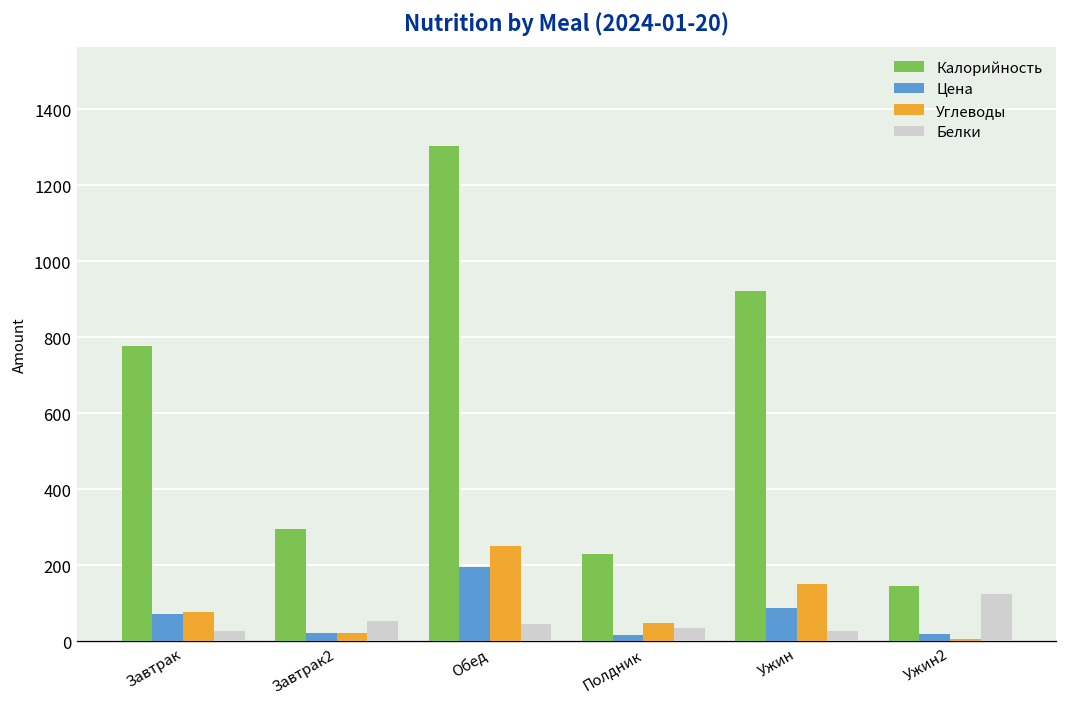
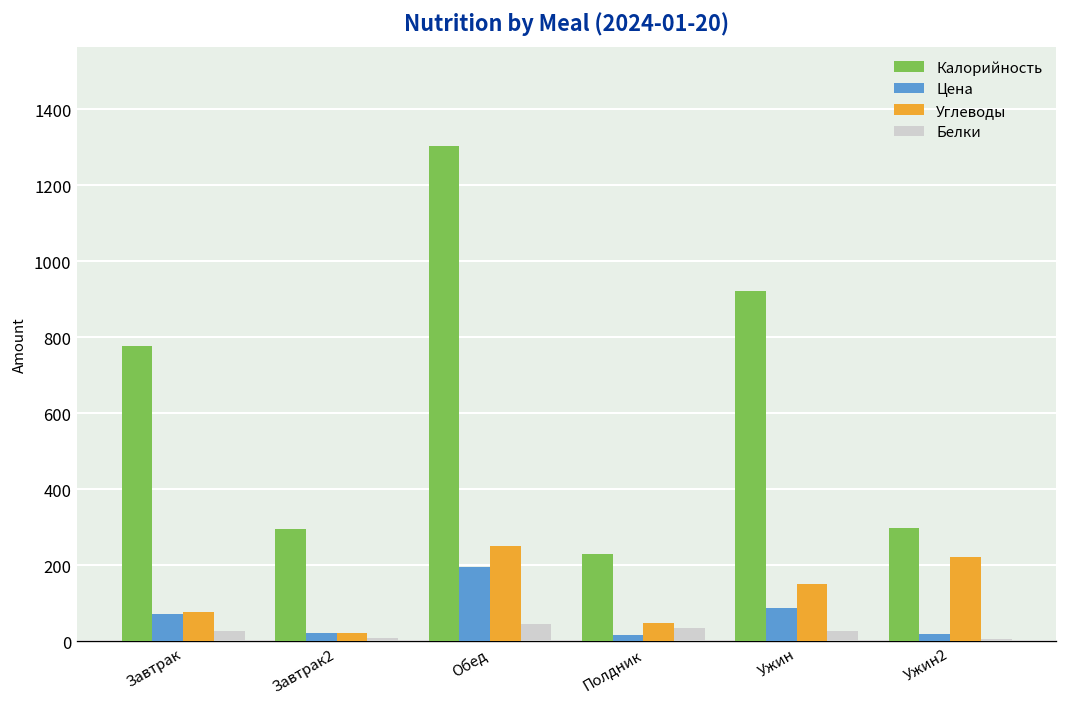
  {
    "Калорийность": {
      "Завтрак": 780,
      "Завтрак2": 300,
      "Обед": 1300,
      "Полдник": 230,
      "Ужин": 920,
-     "Ужин2": 150
+     "Ужин2": 300
    },
    "Цена": {
      "Завтрак": 70,
      "Завтрак2": 20,
      "Обед": 200,
      "Полдник": 20,
      "Ужин": 90,
      "Ужин2": 20
    },
    "Углеводы": {
      "Завтрак": 80,
      "Завтрак2": 20,
      "Обед": 250,
      "Полдник": 50,
      "Ужин": 150,
-     "Ужин2": 10
+     "Ужин2": 220
    },
    "Белки": {
      "Завтрак": 30,
-     "Завтрак2": 50,
+     "Завтрак2": 10,
      "Обед": 50,
      "Полдник": 40,
      "Ужин": 30,
-     "Ужин2": 130
+     "Ужин2": 10
    }
  }
